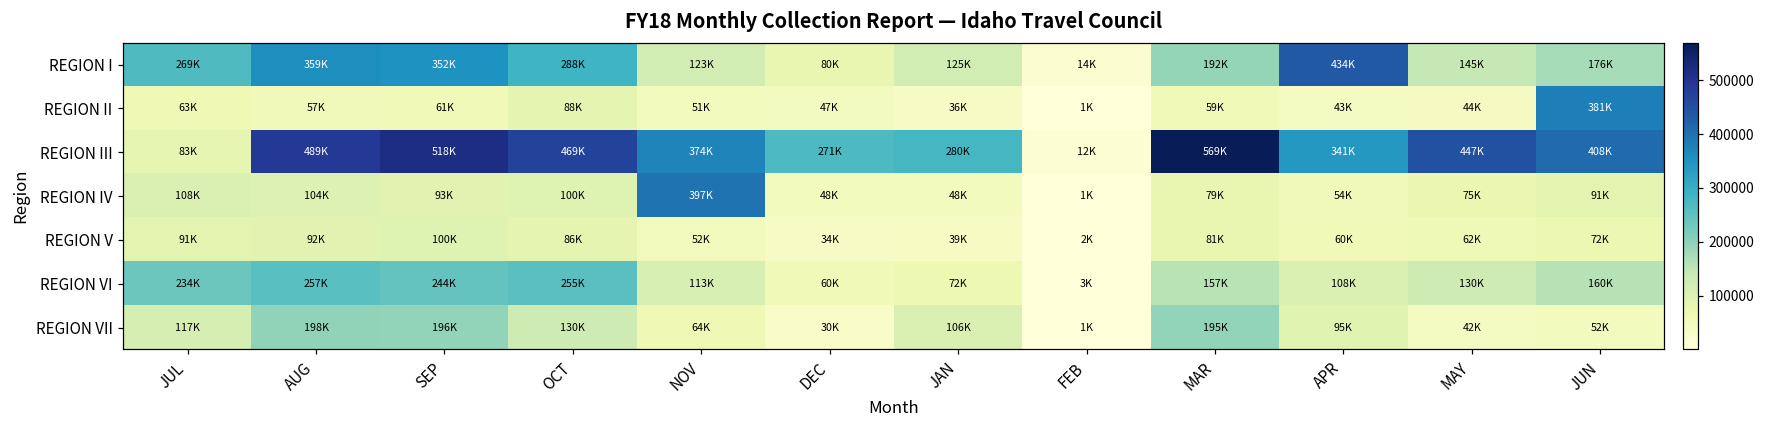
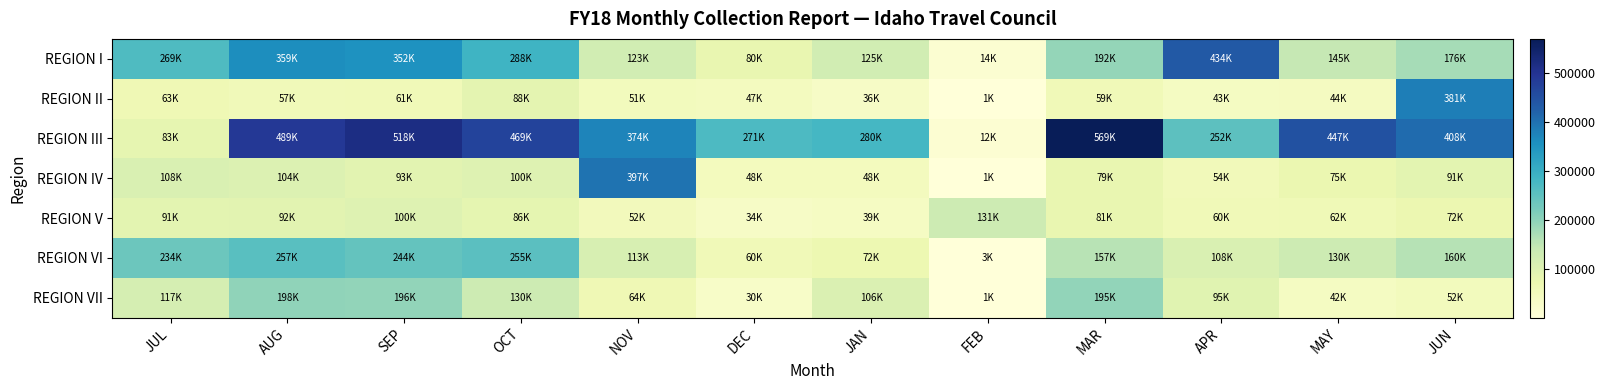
  {
    "REGION I": {
      "JUL": "269K",
      "AUG": "359K",
      "SEP": "352K",
      "OCT": "288K",
      "NOV": "123K",
      "DEC": "80K",
      "JAN": "125K",
      "FEB": "14K",
      "MAR": "192K",
      "APR": "434K",
      "MAY": "145K",
      "JUN": "176K"
    },
    "REGION II": {
      "JUL": "63K",
      "AUG": "57K",
      "SEP": "61K",
      "OCT": "88K",
      "NOV": "51K",
      "DEC": "47K",
      "JAN": "36K",
      "FEB": "1K",
      "MAR": "59K",
      "APR": "43K",
      "MAY": "44K",
      "JUN": "381K"
    },
    "REGION III": {
      "JUL": "83K",
      "AUG": "489K",
      "SEP": "518K",
      "OCT": "469K",
      "NOV": "374K",
      "DEC": "271K",
      "JAN": "280K",
      "FEB": "12K",
      "MAR": "569K",
-     "APR": "341K",
+     "APR": "252K",
      "MAY": "447K",
      "JUN": "408K"
    },
    "REGION IV": {
      "JUL": "108K",
      "AUG": "104K",
      "SEP": "93K",
      "OCT": "100K",
      "NOV": "397K",
      "DEC": "48K",
      "JAN": "48K",
      "FEB": "1K",
      "MAR": "79K",
      "APR": "54K",
      "MAY": "75K",
      "JUN": "91K"
    },
    "REGION V": {
      "JUL": "91K",
      "AUG": "92K",
      "SEP": "100K",
      "OCT": "86K",
      "NOV": "52K",
      "DEC": "34K",
      "JAN": "39K",
-     "FEB": "2K",
+     "FEB": "131K",
      "MAR": "81K",
      "APR": "60K",
      "MAY": "62K",
      "JUN": "72K"
    },
    "REGION VI": {
      "JUL": "234K",
      "AUG": "257K",
      "SEP": "244K",
      "OCT": "255K",
      "NOV": "113K",
      "DEC": "60K",
      "JAN": "72K",
      "FEB": "3K",
      "MAR": "157K",
      "APR": "108K",
      "MAY": "130K",
      "JUN": "160K"
    },
    "REGION VII": {
      "JUL": "117K",
      "AUG": "198K",
      "SEP": "196K",
      "OCT": "130K",
      "NOV": "64K",
      "DEC": "30K",
      "JAN": "106K",
      "FEB": "1K",
      "MAR": "195K",
      "APR": "95K",
      "MAY": "42K",
      "JUN": "52K"
    }
  }
